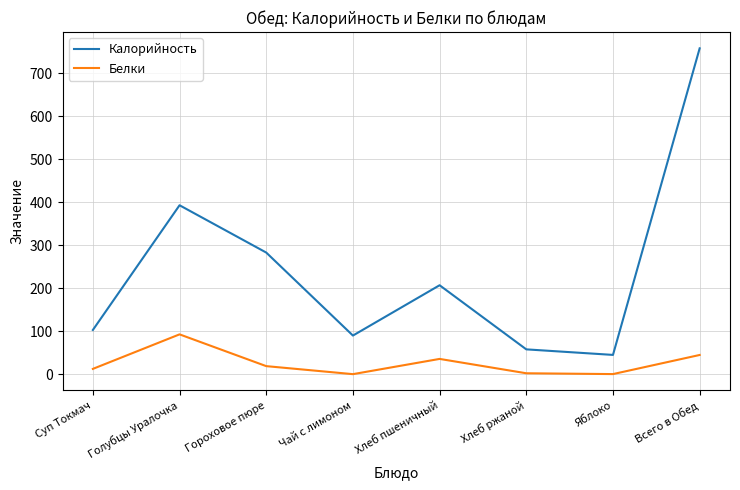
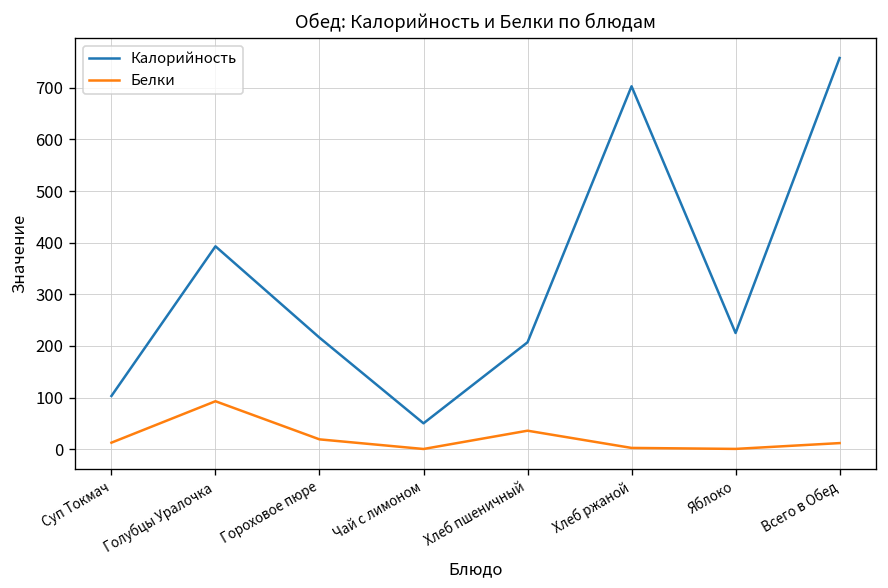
  {
    "Калорийность": {
      "Суп Токмач": 100,
      "Голубцы Уралочка": 390,
-     "Гороховое пюре": 280,
-     "Чай с лимоном": 90,
+     "Гороховое пюре": 220,
+     "Чай с лимоном": 50,
      "Хлеб пшеничный": 210,
-     "Хлеб ржаной": 60,
-     "Яблоко": 50,
+     "Хлеб ржаной": 700,
+     "Яблоко": 230,
      "Всего в Обед": 760
    },
    "Белки": {
      "Суп Токмач": 10,
      "Голубцы Уралочка": 90,
      "Гороховое пюре": 20,
      "Чай с лимоном": 0,
      "Хлеб пшеничный": 40,
      "Хлеб ржаной": 0,
      "Яблоко": 0,
-     "Всего в Обед": 40
+     "Всего в Обед": 10
    }
  }
